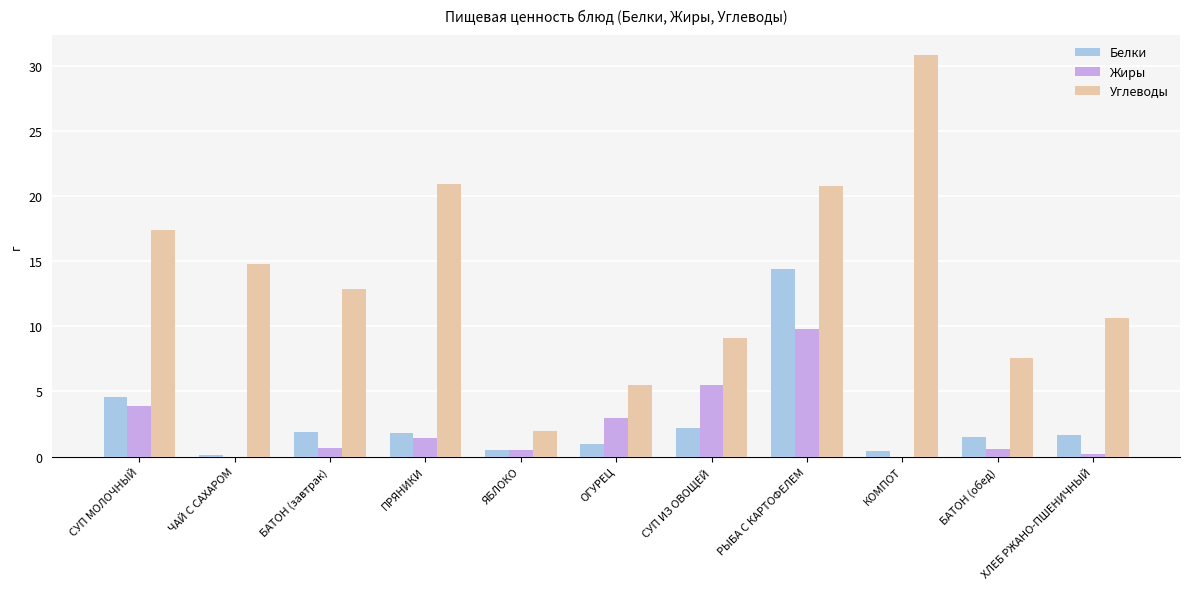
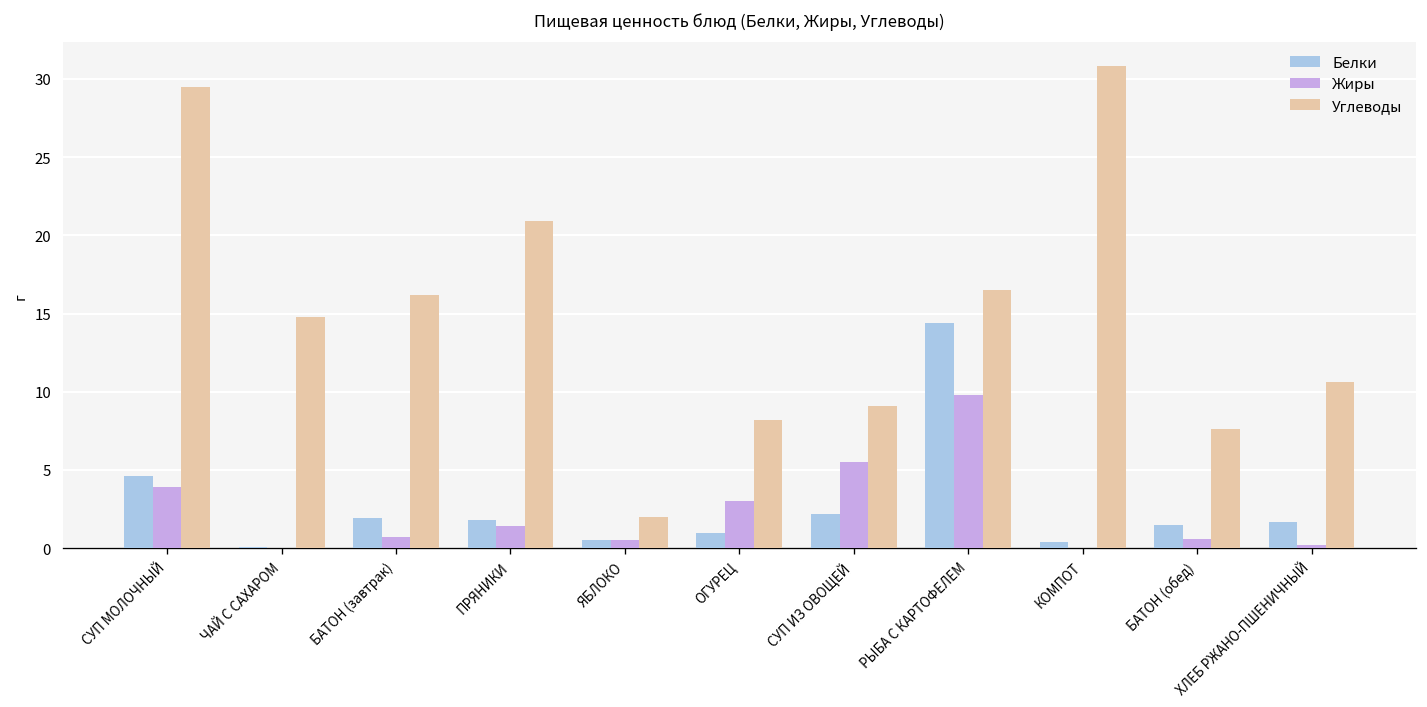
  {
    "Углеводы": {
-     "СУП МОЛОЧНЫЙ": 17.4,
+     "СУП МОЛОЧНЫЙ": 29.5,
      "ЧАЙ С САХАРОМ": 14.8,
-     "БАТОН (завтрак)": 12.9,
+     "БАТОН (завтрак)": 16.2,
      "ПРЯНИКИ": 20.9,
      "ЯБЛОКО": 2.0,
-     "ОГУРЕЦ": 5.5,
+     "ОГУРЕЦ": 8.2,
      "СУП ИЗ ОВОЩЕЙ": 9.1,
-     "РЫБА С КАРТОФЕЛЕМ": 20.8,
+     "РЫБА С КАРТОФЕЛЕМ": 16.5,
      "КОМПОТ": 30.8,
      "БАТОН (обед)": 7.6,
      "ХЛЕБ РЖАНО-ПШЕНИЧНЫЙ": 10.6
    }
  }
